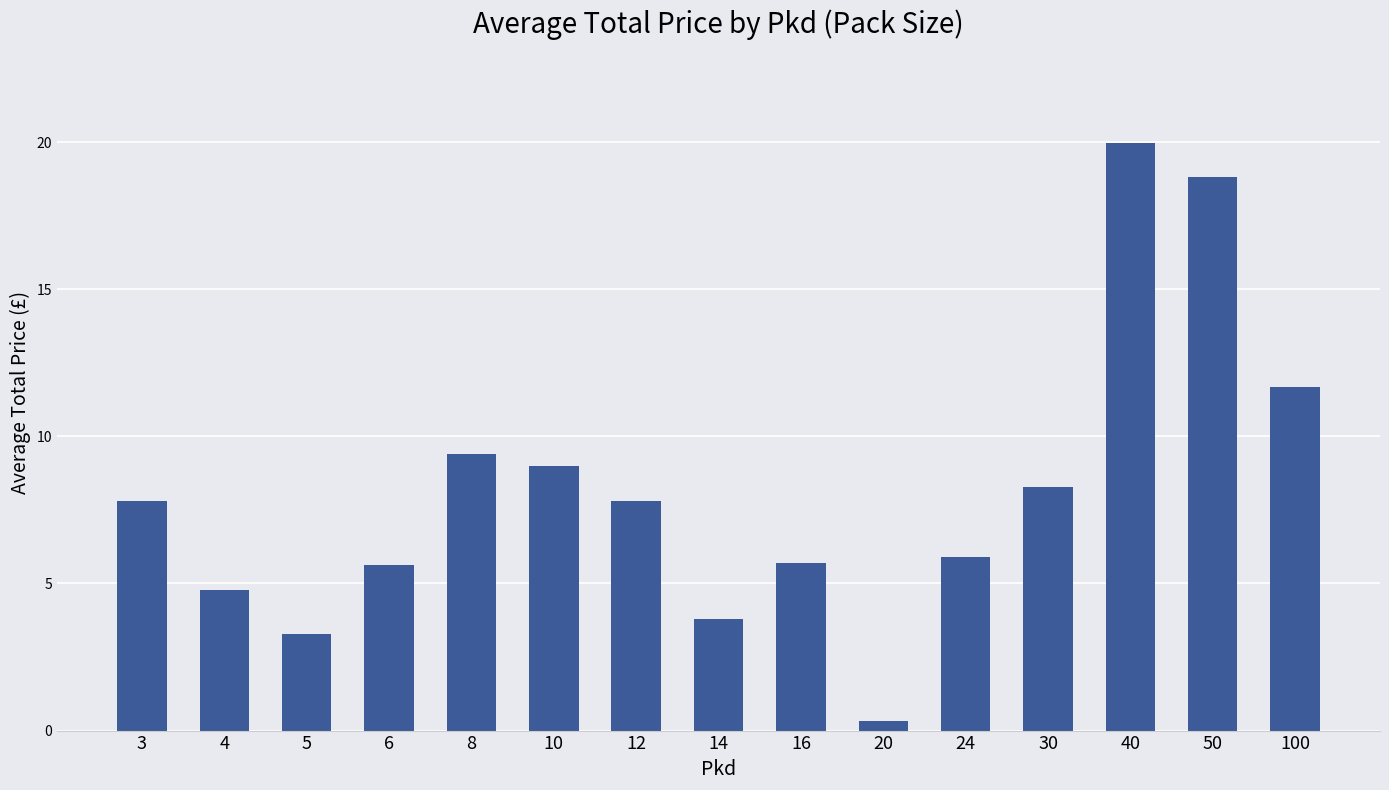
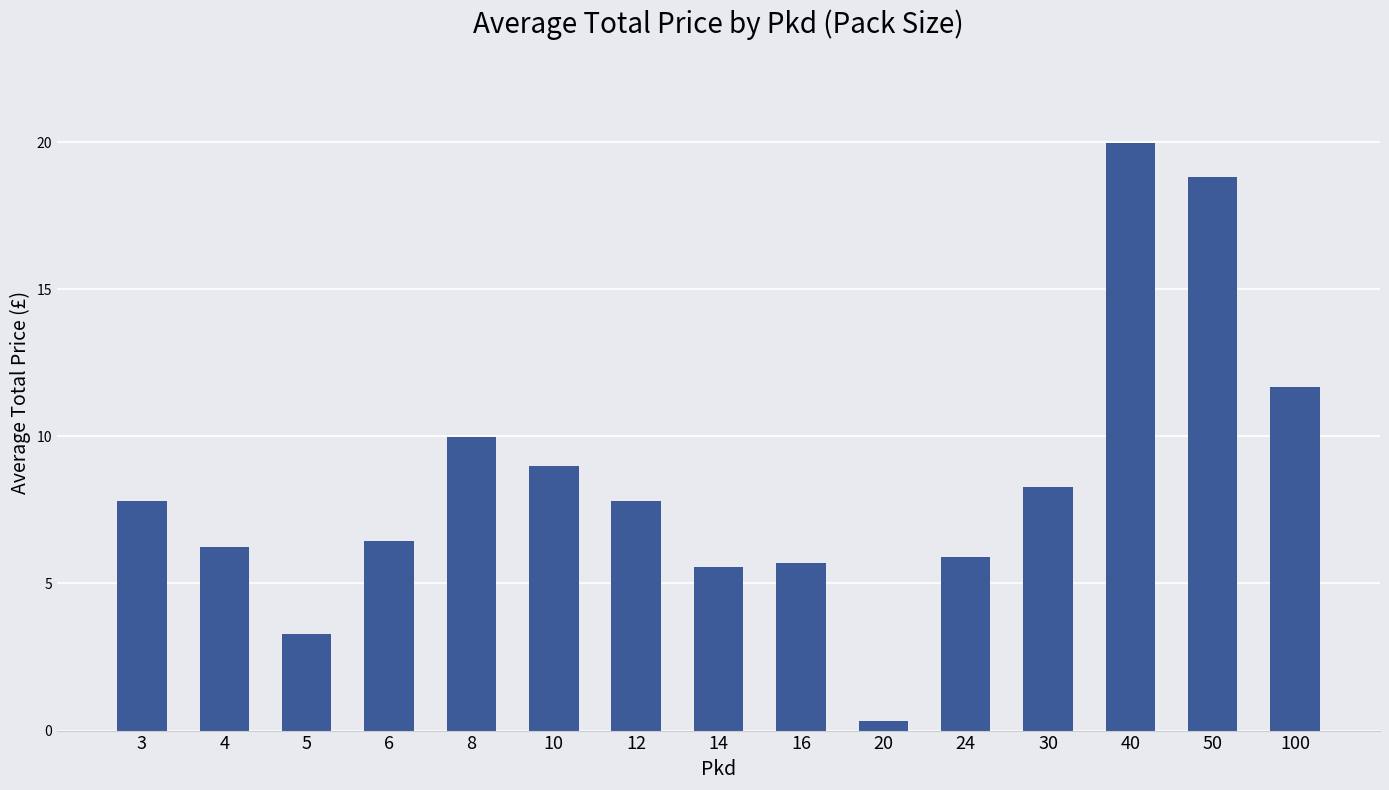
  {
    "3": 7.8,
-   "4": 4.8,
+   "4": 6.3,
    "5": 3.3,
-   "6": 5.6,
-   "8": 9.4,
+   "6": 6.4,
+   "8": 10.0,
    "10": 9.0,
    "12": 7.8,
-   "14": 3.8,
+   "14": 5.6,
    "16": 5.7,
    "20": 0.3,
    "24": 5.9,
    "30": 8.3,
    "40": 20.0,
    "50": 18.8,
    "100": 11.7
  }
